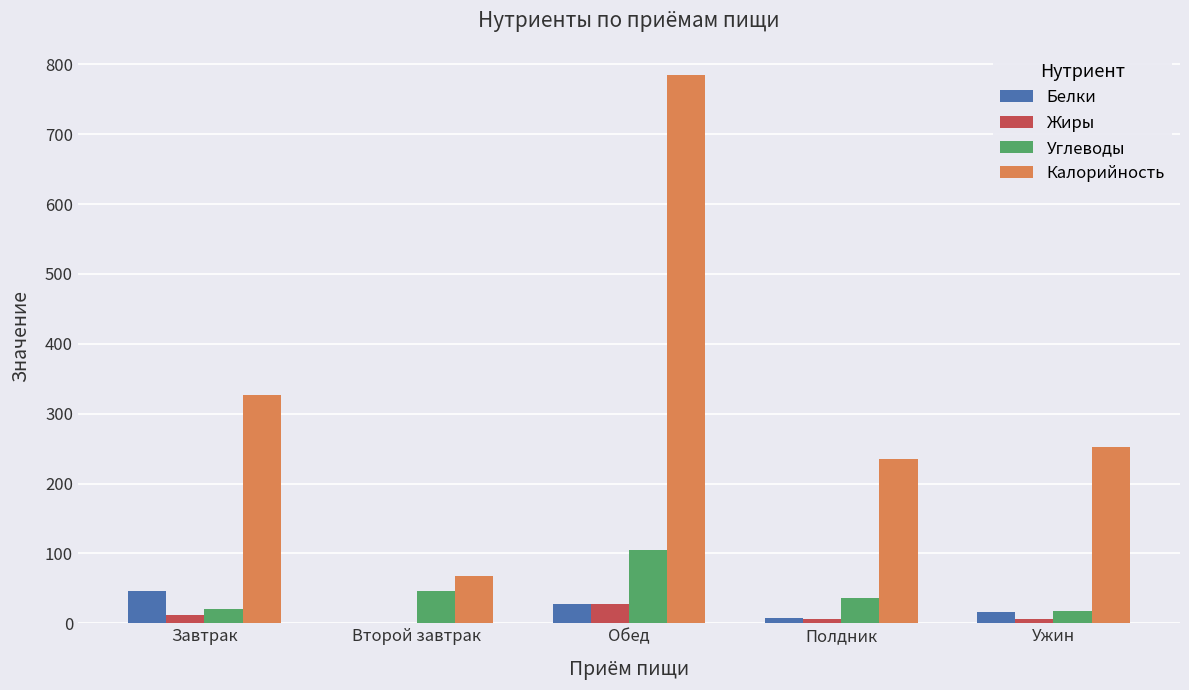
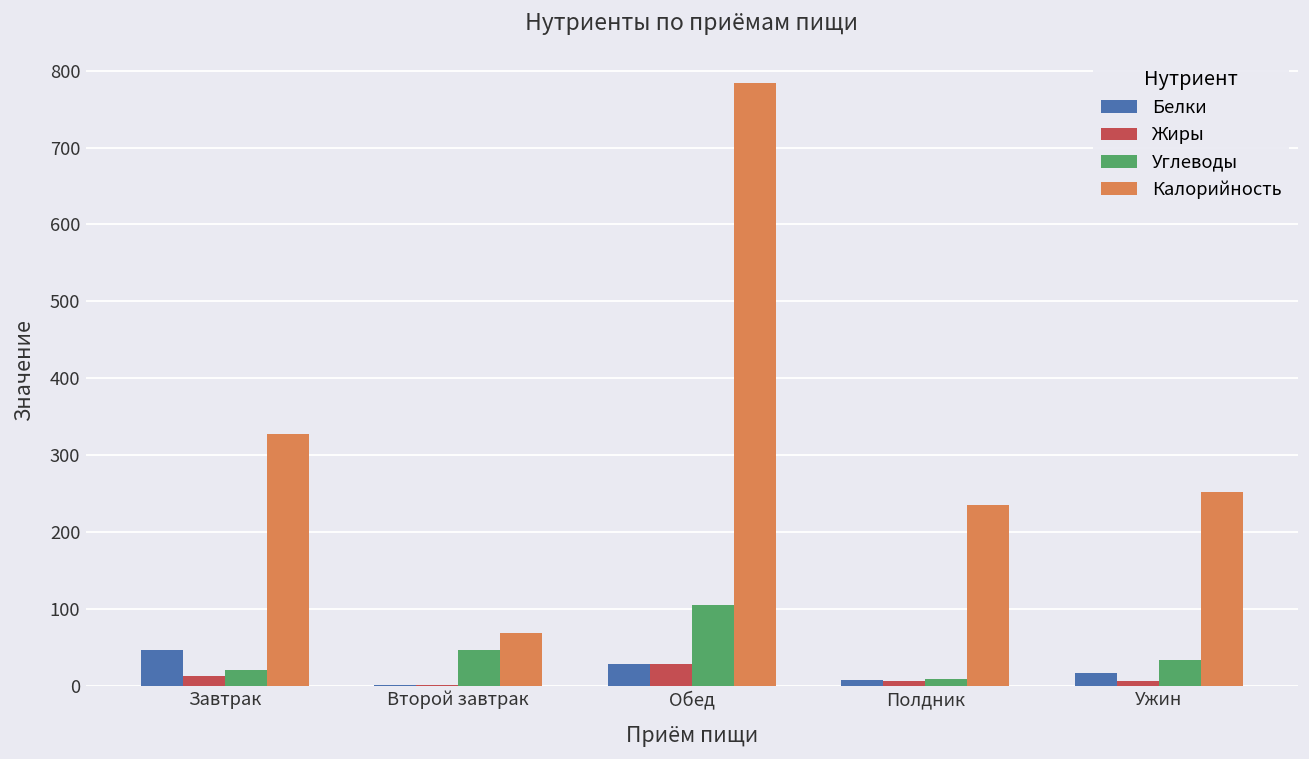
  {
    "Белки": {
      "Завтрак": 50,
      "Обед": 30,
      "Полдник": 10,
      "Ужин": 20
    },
    "Углеводы": {
      "Завтрак": 20,
      "Второй завтрак": 50,
      "Обед": 110,
-     "Полдник": 40,
-     "Ужин": 20
+     "Полдник": 10,
+     "Ужин": 30
    }
  }
